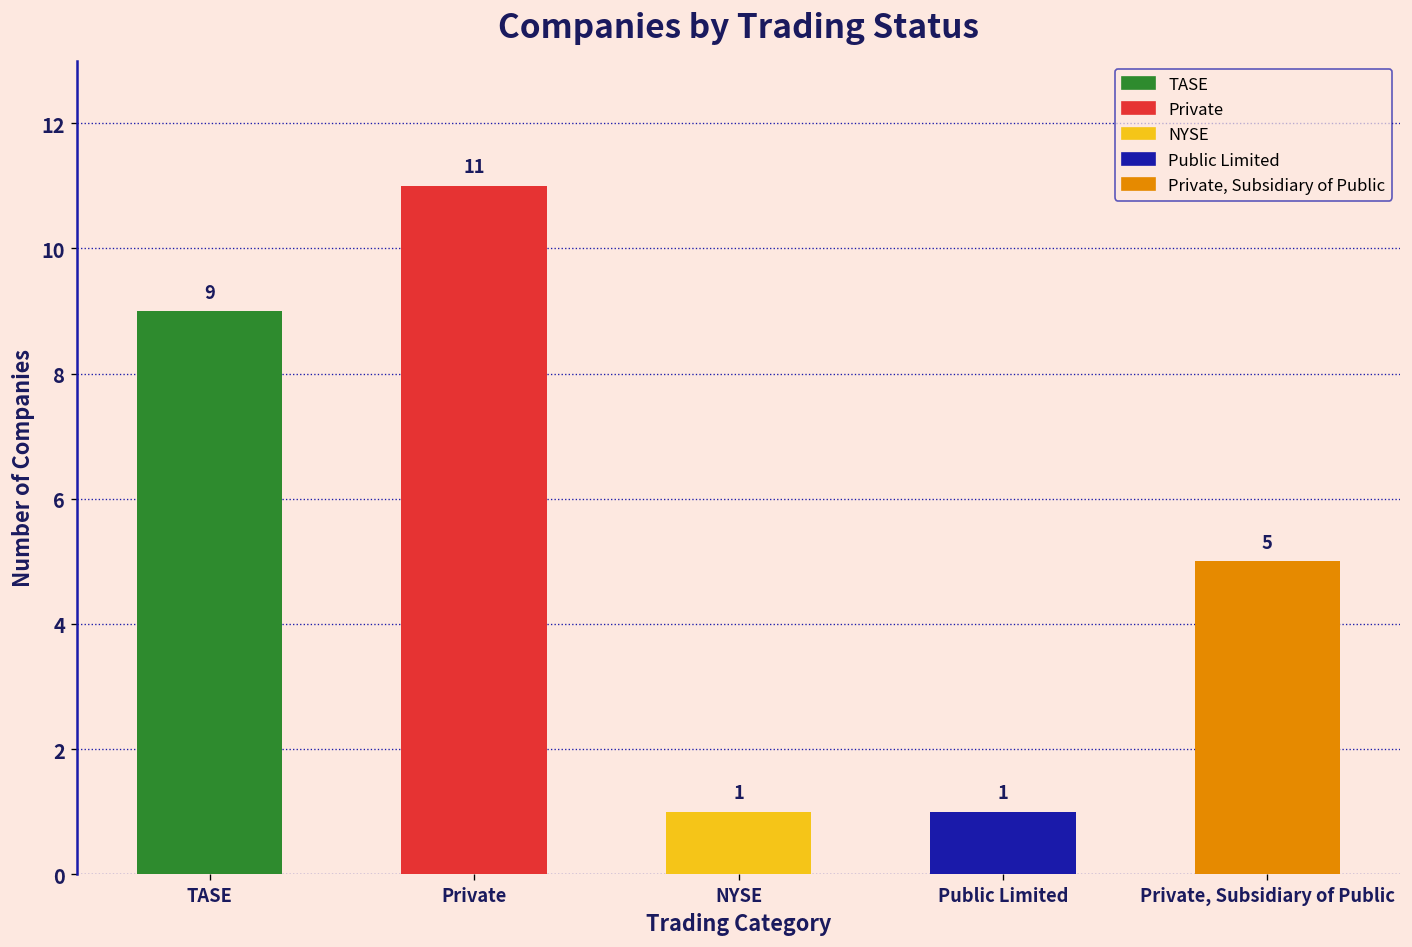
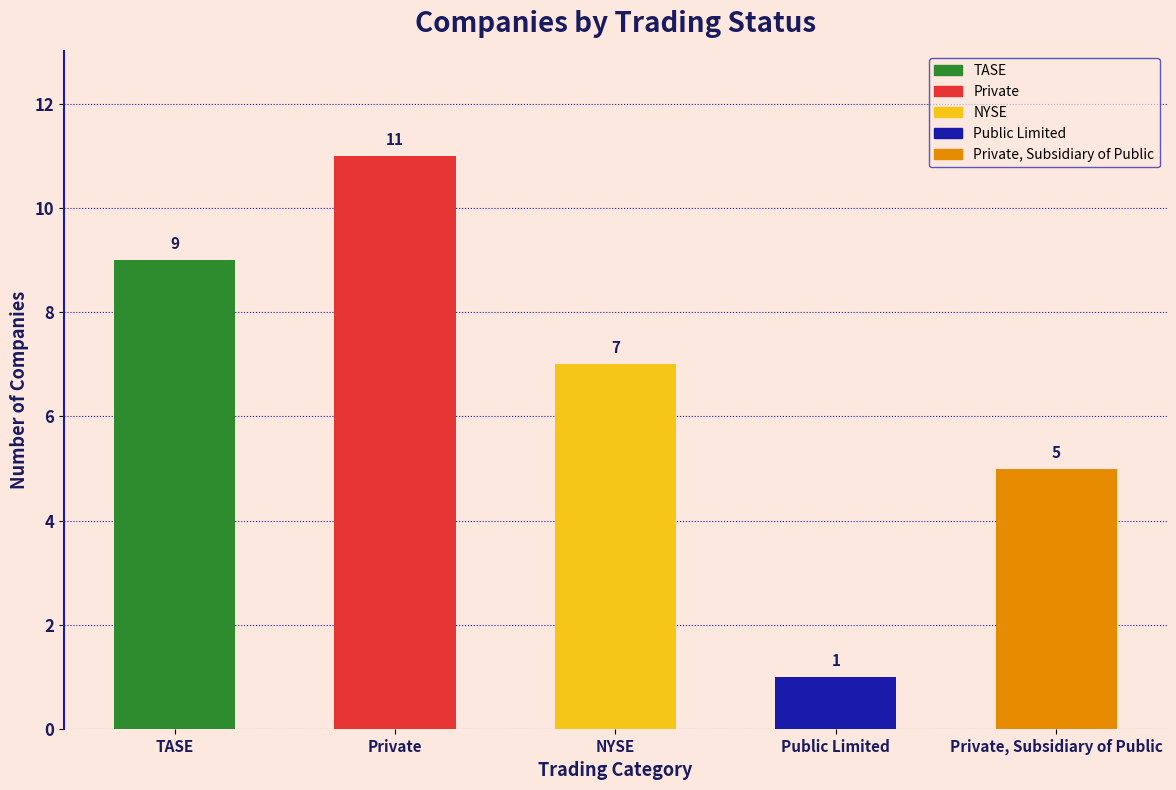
  {
    "TASE": 9,
    "Private": 11,
-   "NYSE": 1,
+   "NYSE": 7,
    "Public Limited": 1,
    "Private, Subsidiary of Public": 5
  }
